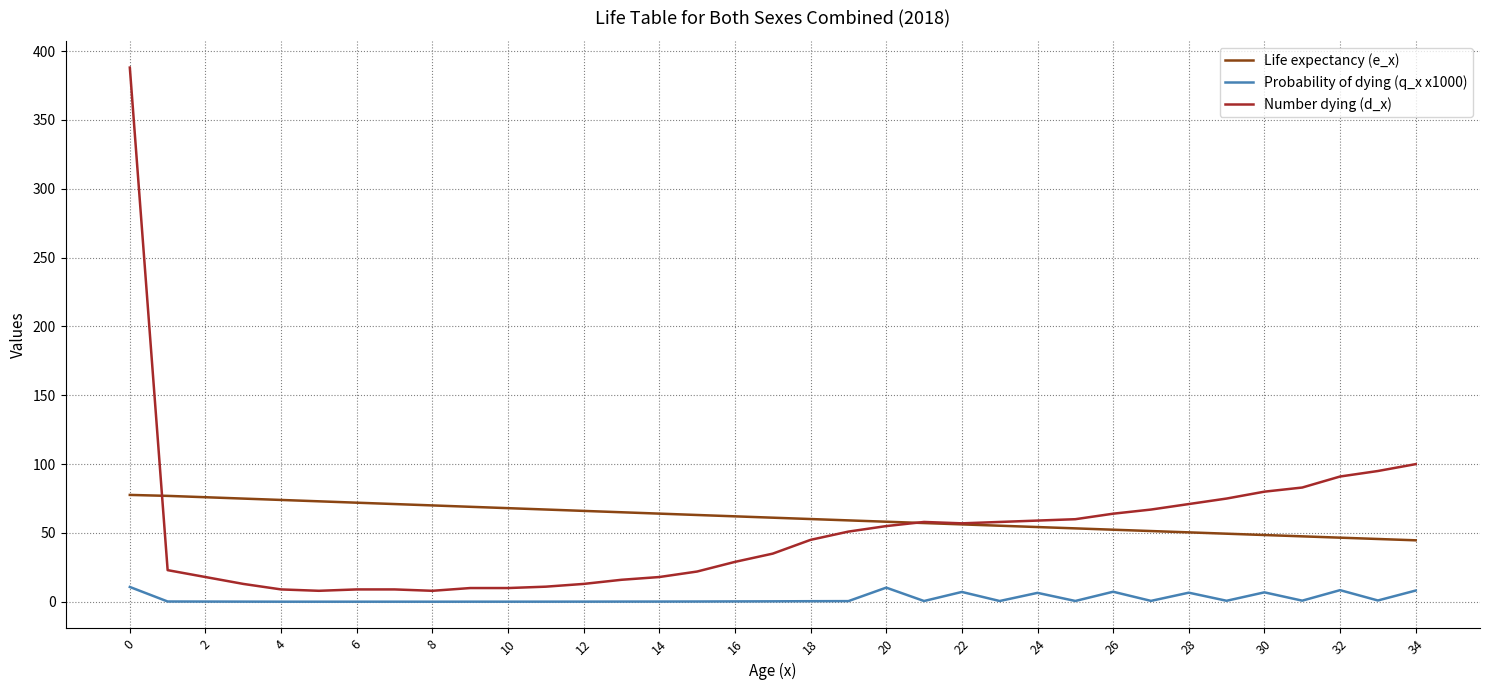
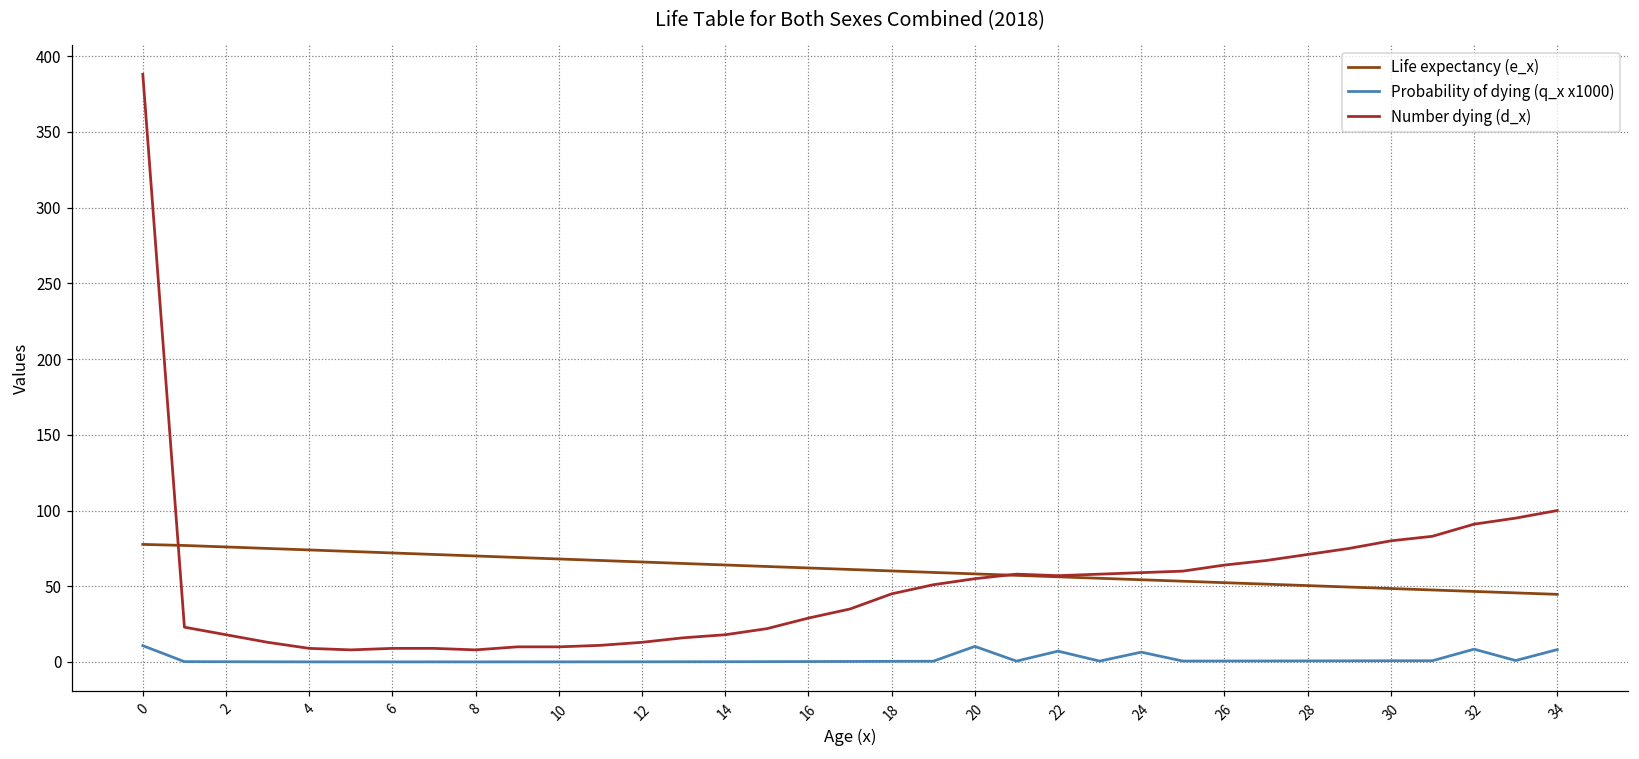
  {
    "Probability of dying (q_x x1000)": {
      "0": 11,
      "2": 0,
      "4": 0,
      "6": 0,
      "8": 0,
      "10": 0,
      "12": 0,
      "14": 0,
      "16": 0,
      "18": 0,
      "20": 10,
      "22": 7,
      "24": 7,
-     "26": 7,
-     "28": 7,
-     "30": 7,
+     "26": 1,
+     "28": 1,
+     "30": 1,
      "32": 8,
      "34": 8
    }
  }
